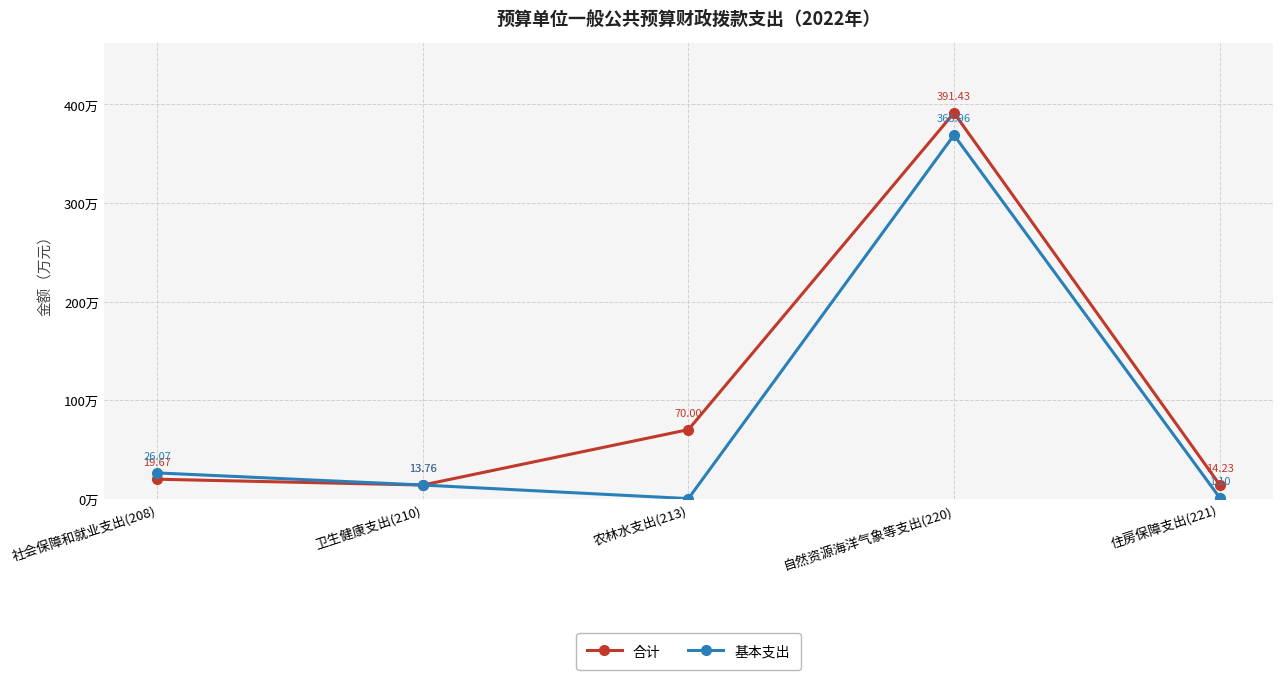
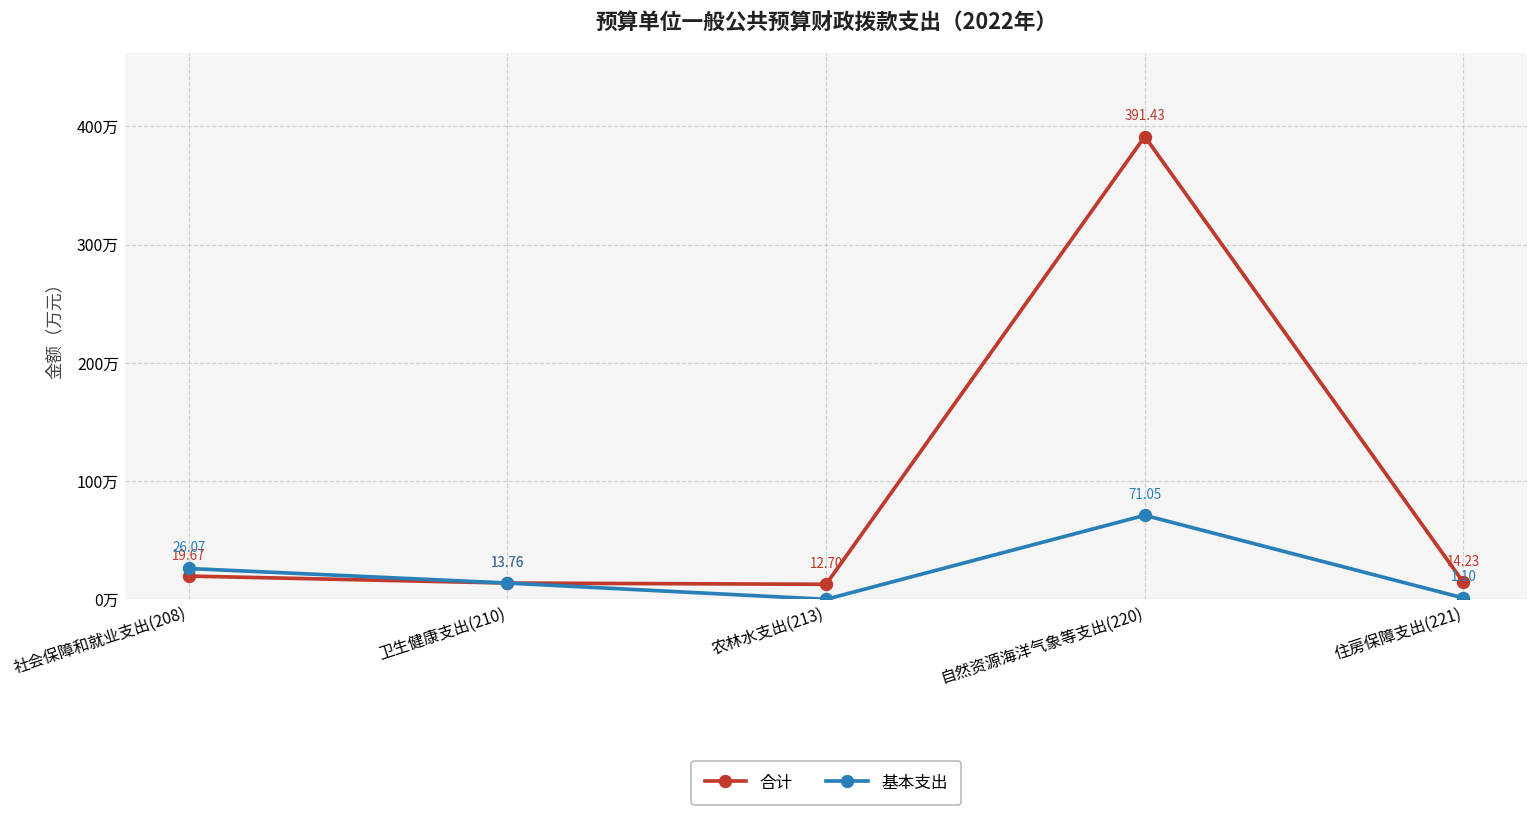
  {
    "合计": {
-     "农林水支出(213)": 70.00,
+     "农林水支出(213)": 12.70,
      "自然资源海洋气象等支出(220)": 391.43,
      "住房保障支出(221)": 14.23
    },
    "基本支出": {
-     "自然资源海洋气象等支出(220)": 368.96
+     "自然资源海洋气象等支出(220)": 71.05
    }
  }
